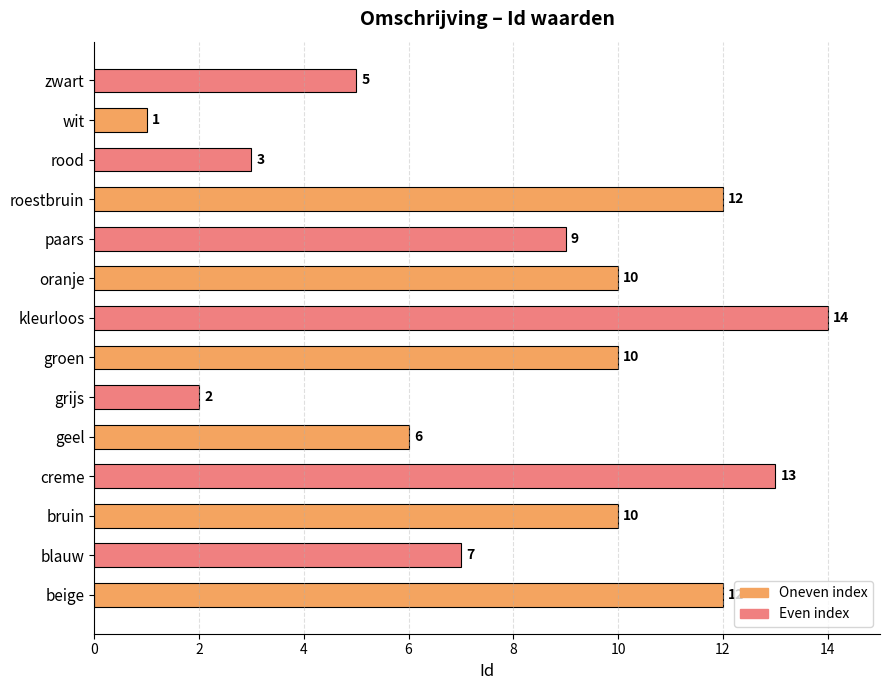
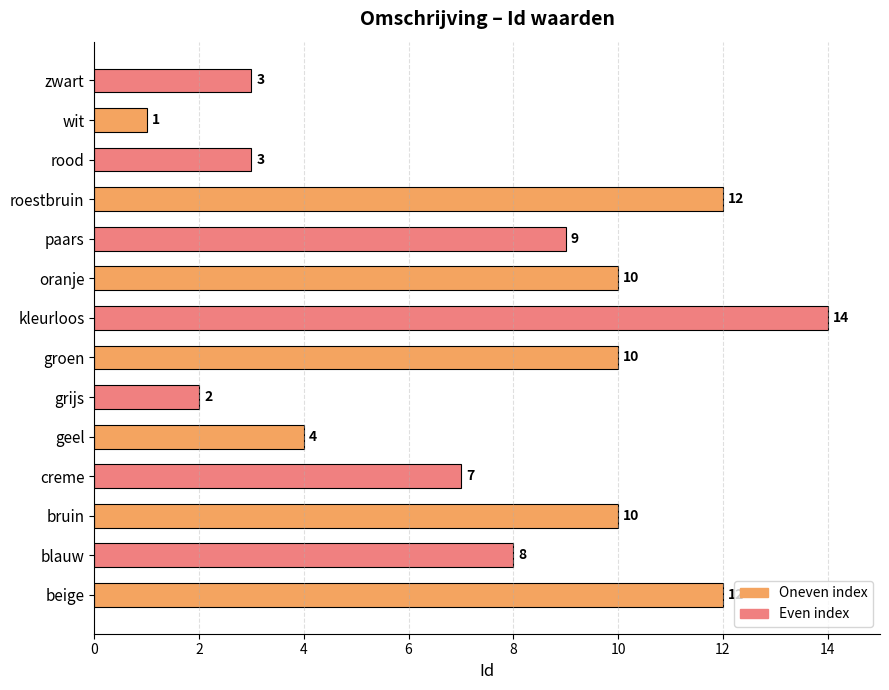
  {
-   "zwart": 5,
+   "zwart": 3,
    "wit": 1,
    "rood": 3,
    "roestbruin": 12,
    "paars": 9,
    "oranje": 10,
    "kleurloos": 14,
    "groen": 10,
    "grijs": 2,
-   "geel": 6,
-   "creme": 13,
+   "geel": 4,
+   "creme": 7,
    "bruin": 10,
-   "blauw": 7
+   "blauw": 8
  }
